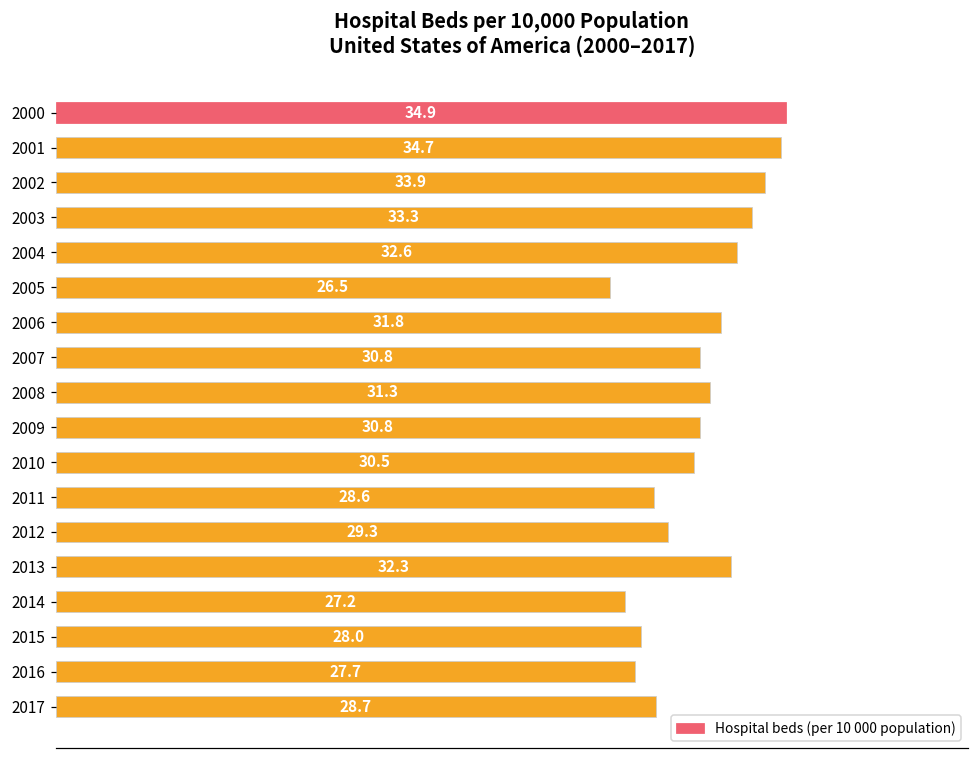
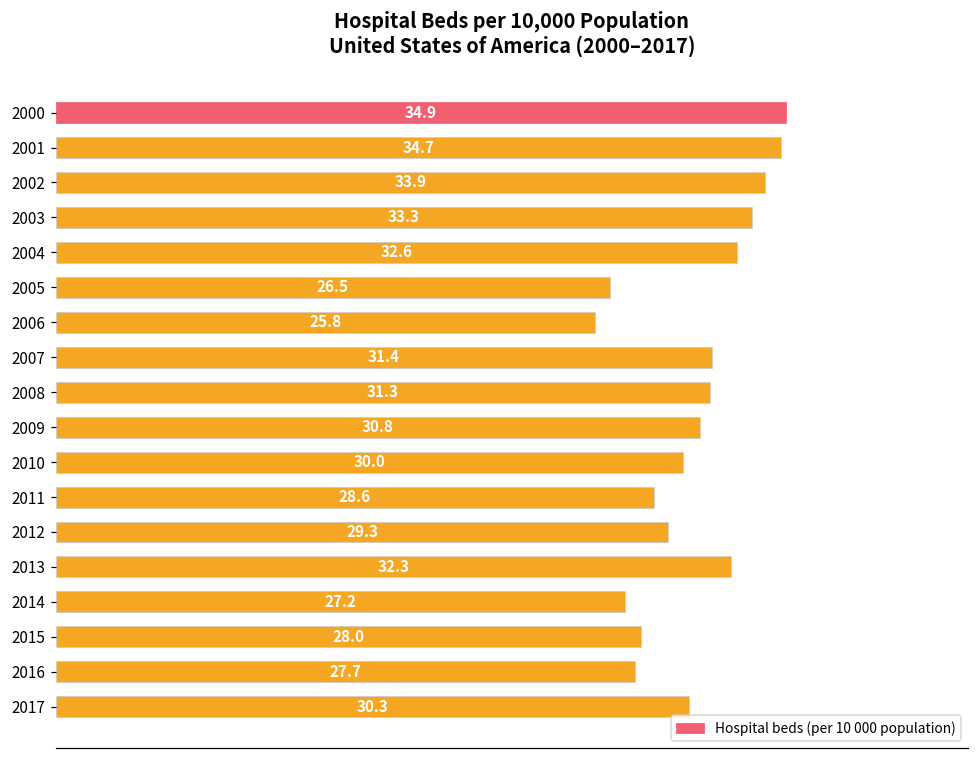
  {
    "2000": 34.9,
    "2001": 34.7,
    "2002": 33.9,
    "2003": 33.3,
    "2004": 32.6,
    "2005": 26.5,
-   "2006": 31.8,
-   "2007": 30.8,
+   "2006": 25.8,
+   "2007": 31.4,
    "2008": 31.3,
    "2009": 30.8,
-   "2010": 30.5,
+   "2010": 30.0,
    "2011": 28.6,
    "2012": 29.3,
    "2013": 32.3,
    "2014": 27.2,
    "2015": 28.0,
    "2016": 27.7,
-   "2017": 28.7
+   "2017": 30.3
  }
